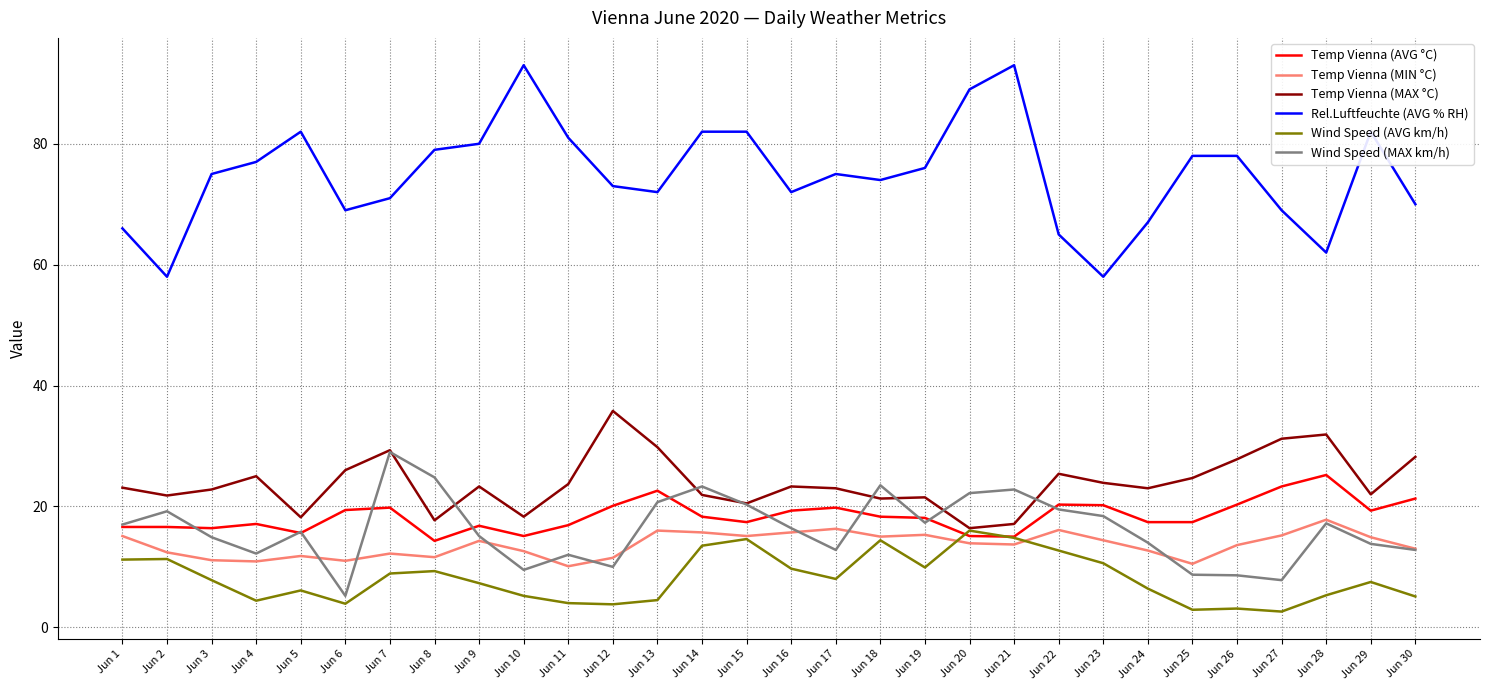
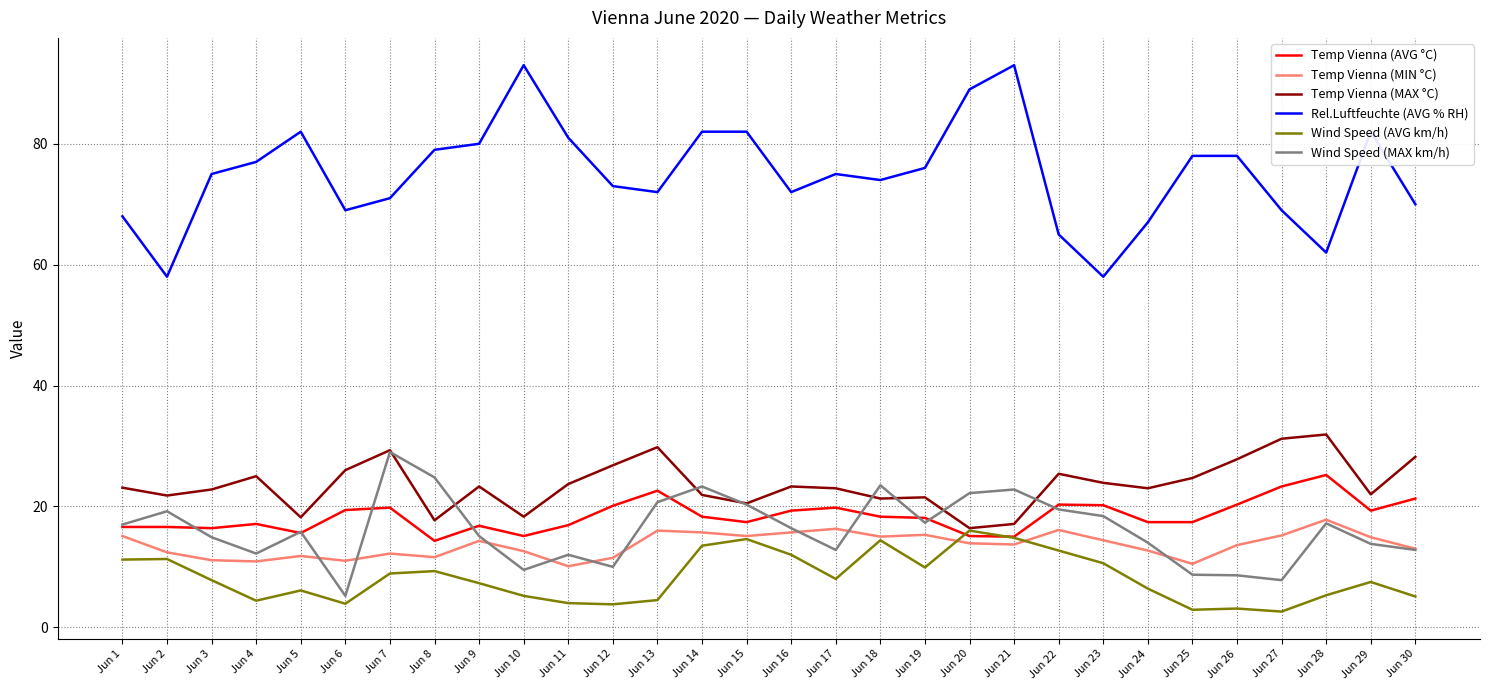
  {
    "Temp Vienna (AVG °C)": {
      "Jun 2": 17,
      "Jun 3": 16,
      "Jun 4": 17,
      "Jun 6": 19,
      "Jun 7": 20,
      "Jun 8": 14,
      "Jun 9": 17,
      "Jun 10": 15,
      "Jun 11": 17,
      "Jun 12": 20,
      "Jun 13": 23,
      "Jun 14": 18,
      "Jun 15": 17,
      "Jun 16": 19,
      "Jun 17": 20,
      "Jun 18": 18,
      "Jun 19": 18,
      "Jun 20": 15,
      "Jun 22": 20,
      "Jun 23": 20,
      "Jun 24": 17,
      "Jun 25": 17,
      "Jun 26": 20,
      "Jun 27": 23,
      "Jun 28": 25,
      "Jun 29": 19,
      "Jun 30": 21
    },
    "Temp Vienna (MIN °C)": {
      "Jun 1": 15,
      "Jun 2": 12,
      "Jun 3": 11,
      "Jun 4": 11,
      "Jun 5": 12,
      "Jun 6": 11,
      "Jun 7": 12,
      "Jun 8": 12,
      "Jun 9": 14,
      "Jun 10": 13,
      "Jun 11": 10,
      "Jun 12": 12,
      "Jun 13": 16,
      "Jun 14": 16,
      "Jun 15": 15,
      "Jun 16": 16,
      "Jun 17": 16,
      "Jun 18": 15,
      "Jun 19": 15,
      "Jun 20": 14,
      "Jun 21": 14,
      "Jun 22": 16,
      "Jun 23": 14,
      "Jun 24": 13,
      "Jun 25": 11,
      "Jun 26": 14,
      "Jun 27": 15,
      "Jun 28": 18,
      "Jun 29": 15
    },
    "Temp Vienna (MAX °C)": {
      "Jun 1": 23,
      "Jun 2": 22,
      "Jun 3": 23,
      "Jun 4": 25,
      "Jun 5": 18,
      "Jun 6": 26,
      "Jun 8": 18,
      "Jun 9": 23,
      "Jun 10": 18,
      "Jun 11": 24,
-     "Jun 12": 36,
+     "Jun 12": 27,
      "Jun 13": 30,
      "Jun 14": 22,
      "Jun 16": 23,
      "Jun 17": 23,
      "Jun 18": 21,
      "Jun 19": 22,
      "Jun 21": 17,
      "Jun 22": 25,
      "Jun 23": 24,
      "Jun 24": 23,
      "Jun 25": 25,
      "Jun 26": 28,
      "Jun 27": 31,
      "Jun 28": 32,
      "Jun 29": 22,
      "Jun 30": 28
    },
    "Rel.Luftfeuchte (AVG % RH)": {
-     "Jun 1": 66,
+     "Jun 1": 68,
      "Jun 2": 58,
      "Jun 3": 75,
      "Jun 4": 77,
      "Jun 5": 82,
      "Jun 6": 69,
      "Jun 7": 71,
      "Jun 8": 79,
      "Jun 9": 80,
      "Jun 10": 93,
      "Jun 11": 81,
      "Jun 12": 73,
      "Jun 13": 72,
      "Jun 14": 82,
      "Jun 15": 82,
      "Jun 16": 72,
      "Jun 17": 75,
      "Jun 18": 74,
      "Jun 19": 76,
      "Jun 20": 89,
      "Jun 21": 93,
      "Jun 22": 65,
      "Jun 23": 58,
      "Jun 24": 67,
      "Jun 25": 78,
      "Jun 26": 78,
      "Jun 27": 69,
      "Jun 28": 62,
      "Jun 30": 70
    },
    "Wind Speed (AVG km/h)": {
      "Jun 1": 11,
      "Jun 2": 11,
      "Jun 3": 8,
      "Jun 4": 4,
      "Jun 5": 6,
      "Jun 6": 4,
      "Jun 7": 9,
      "Jun 8": 9,
      "Jun 9": 7,
      "Jun 10": 5,
      "Jun 11": 4,
      "Jun 12": 4,
      "Jun 13": 5,
      "Jun 14": 14,
      "Jun 15": 15,
-     "Jun 16": 10,
+     "Jun 16": 12,
      "Jun 17": 8,
      "Jun 18": 14,
      "Jun 19": 10,
      "Jun 22": 13,
      "Jun 23": 11,
      "Jun 24": 6,
      "Jun 25": 3,
      "Jun 26": 3,
      "Jun 27": 3,
      "Jun 28": 5,
      "Jun 29": 8,
      "Jun 30": 5
    },
    "Wind Speed (MAX km/h)": {
      "Jun 2": 19,
      "Jun 3": 15,
      "Jun 4": 12,
      "Jun 6": 5,
      "Jun 8": 25,
      "Jun 9": 15,
      "Jun 10": 10,
      "Jun 11": 12,
      "Jun 12": 10,
      "Jun 13": 21,
      "Jun 14": 23,
      "Jun 16": 16,
      "Jun 17": 13,
      "Jun 18": 24,
      "Jun 19": 17,
      "Jun 20": 22,
      "Jun 21": 23,
      "Jun 22": 20,
      "Jun 23": 18,
      "Jun 24": 14,
      "Jun 25": 9,
      "Jun 26": 9,
      "Jun 27": 8,
      "Jun 28": 17,
      "Jun 29": 14
    }
  }
